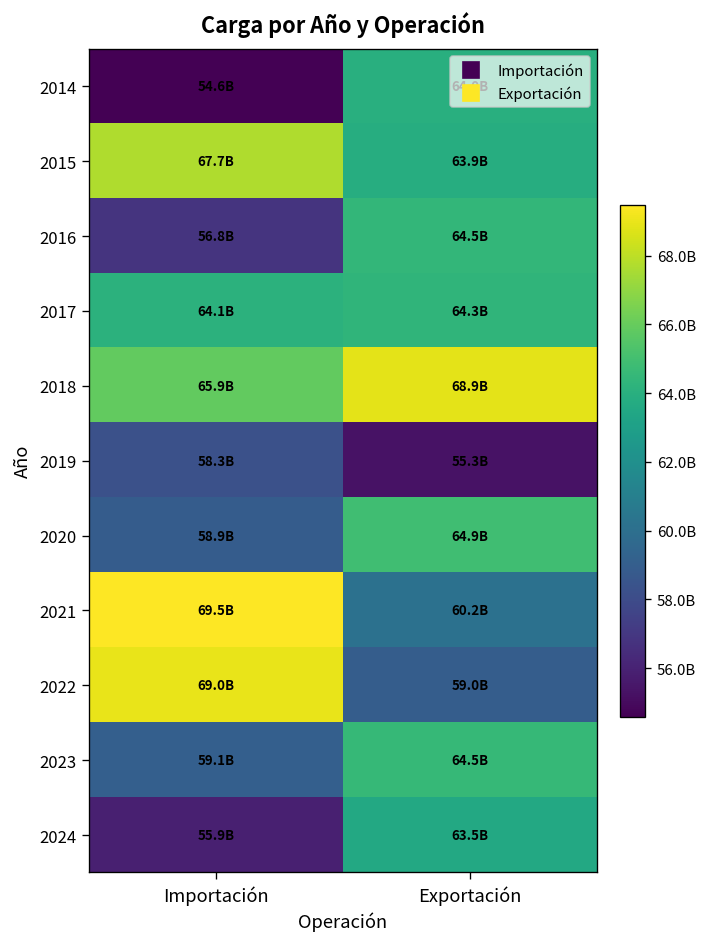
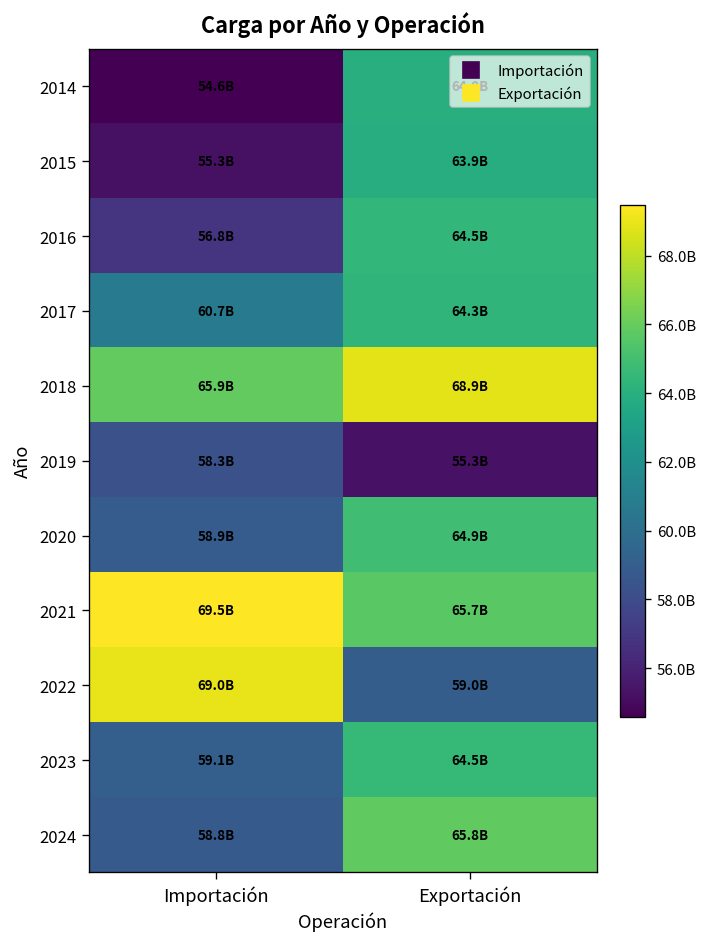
  {
    "2014": {
      "Importación": "54.6B"
    },
    "2015": {
-     "Importación": "67.7B",
+     "Importación": "55.3B",
      "Exportación": "63.9B"
    },
    "2016": {
      "Importación": "56.8B",
      "Exportación": "64.5B"
    },
    "2017": {
-     "Importación": "64.1B",
+     "Importación": "60.7B",
      "Exportación": "64.3B"
    },
    "2018": {
      "Importación": "65.9B",
      "Exportación": "68.9B"
    },
    "2019": {
      "Importación": "58.3B",
      "Exportación": "55.3B"
    },
    "2020": {
      "Importación": "58.9B",
      "Exportación": "64.9B"
    },
    "2021": {
      "Importación": "69.5B",
-     "Exportación": "60.2B"
+     "Exportación": "65.7B"
    },
    "2022": {
      "Importación": "69.0B",
      "Exportación": "59.0B"
    },
    "2023": {
      "Importación": "59.1B",
      "Exportación": "64.5B"
    },
    "2024": {
-     "Importación": "55.9B",
-     "Exportación": "63.5B"
+     "Importación": "58.8B",
+     "Exportación": "65.8B"
    }
  }
